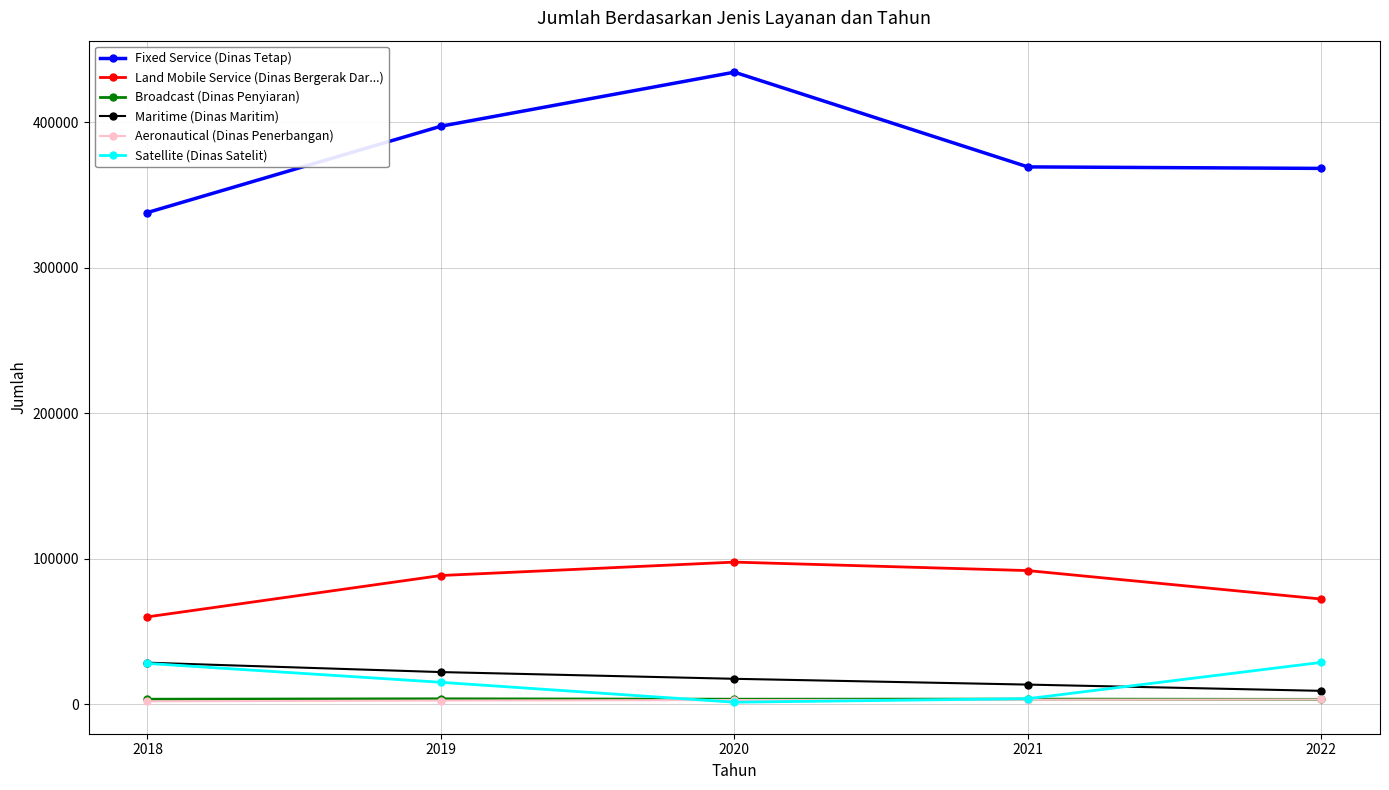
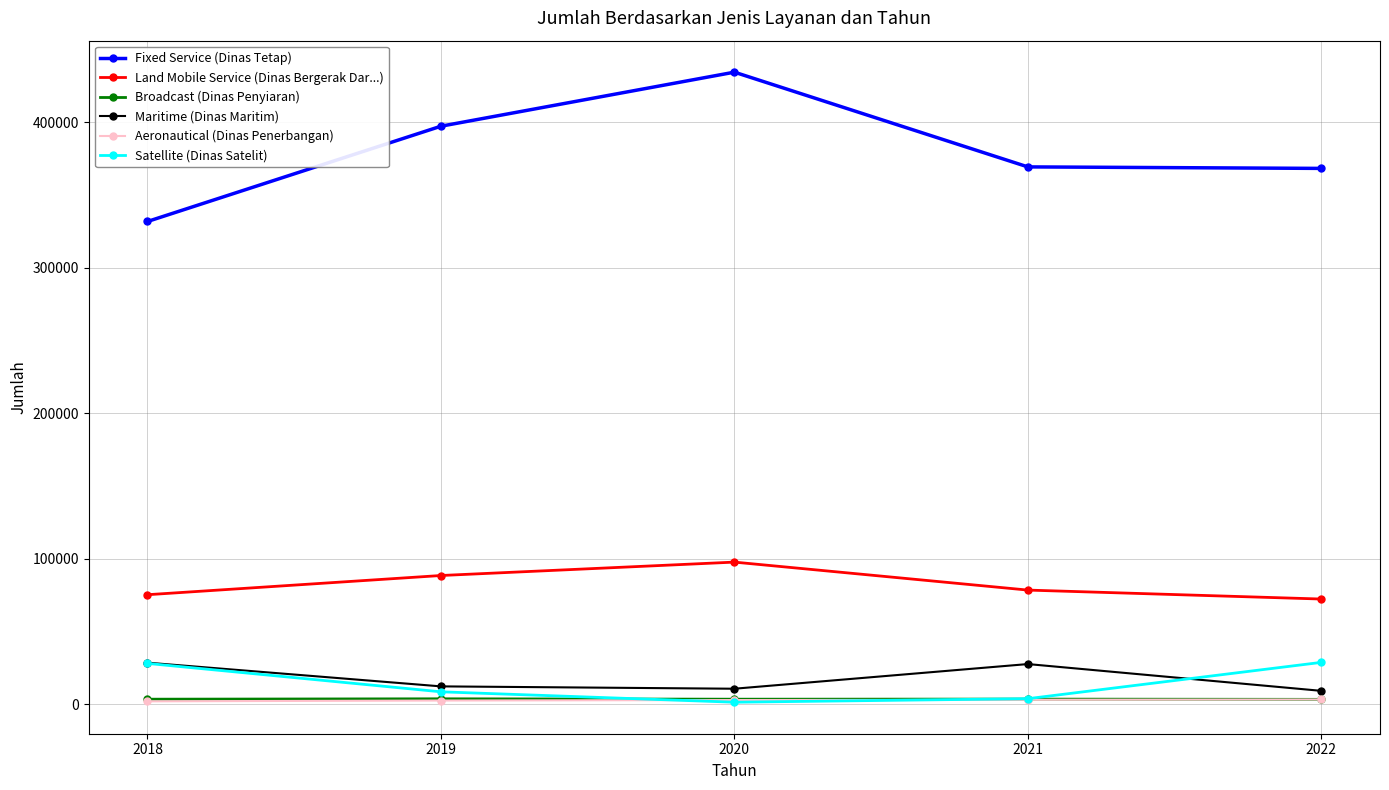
  {
    "Fixed Service (Dinas Tetap)": {
-     "2018": 338000,
+     "2018": 332000,
      "2019": 397000,
      "2020": 434000,
      "2021": 369000,
      "2022": 368000
    },
    "Land Mobile Service (Dinas Bergerak Dar...)": {
-     "2018": 60000,
+     "2018": 75000,
      "2019": 89000,
      "2020": 98000,
-     "2021": 92000,
+     "2021": 79000,
      "2022": 72000
    },
    "Maritime (Dinas Maritim)": {
-     "2019": 22000,
-     "2020": 18000,
-     "2021": 14000,
+     "2019": 12000,
+     "2020": 11000,
+     "2021": 28000,
      "2022": 9000
    },
    "Satellite (Dinas Satelit)": {
-     "2019": 15000,
+     "2019": 9000,
      "2022": 29000
    }
  }
